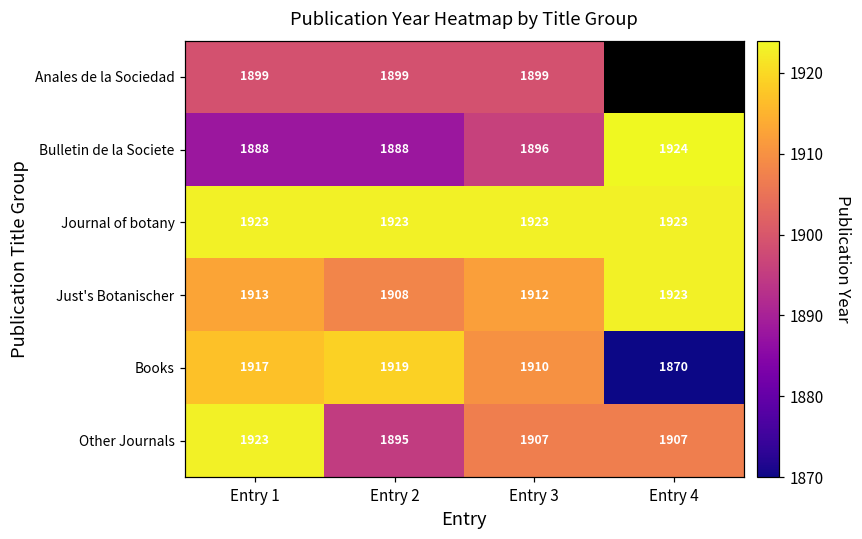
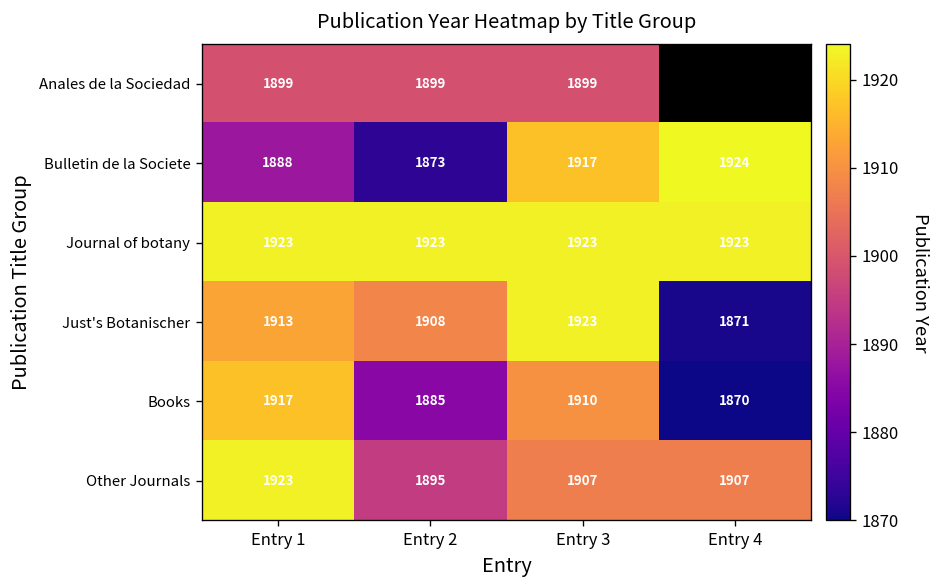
  {
    "Anales de la Sociedad": {
      "Entry 1": 1899,
      "Entry 2": 1899,
      "Entry 3": 1899
    },
    "Bulletin de la Societe": {
      "Entry 1": 1888,
-     "Entry 2": 1888,
-     "Entry 3": 1896,
+     "Entry 2": 1873,
+     "Entry 3": 1917,
      "Entry 4": 1924
    },
    "Journal of botany": {
      "Entry 1": 1923,
      "Entry 2": 1923,
      "Entry 3": 1923,
      "Entry 4": 1923
    },
    "Just's Botanischer": {
      "Entry 1": 1913,
      "Entry 2": 1908,
-     "Entry 3": 1912,
-     "Entry 4": 1923
+     "Entry 3": 1923,
+     "Entry 4": 1871
    },
    "Books": {
      "Entry 1": 1917,
-     "Entry 2": 1919,
+     "Entry 2": 1885,
      "Entry 3": 1910,
      "Entry 4": 1870
    },
    "Other Journals": {
      "Entry 1": 1923,
      "Entry 2": 1895,
      "Entry 3": 1907,
      "Entry 4": 1907
    }
  }
